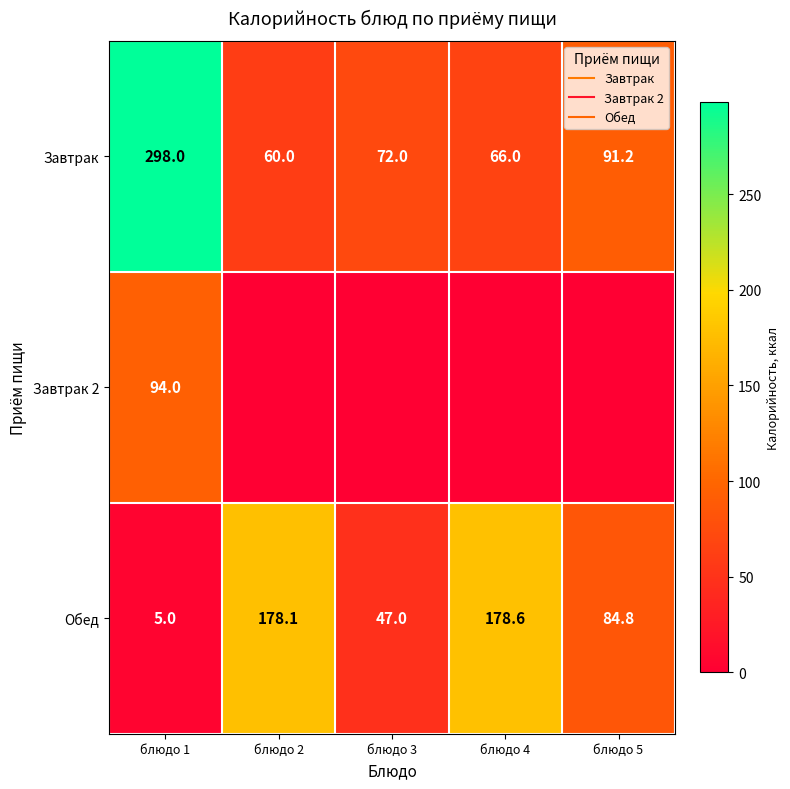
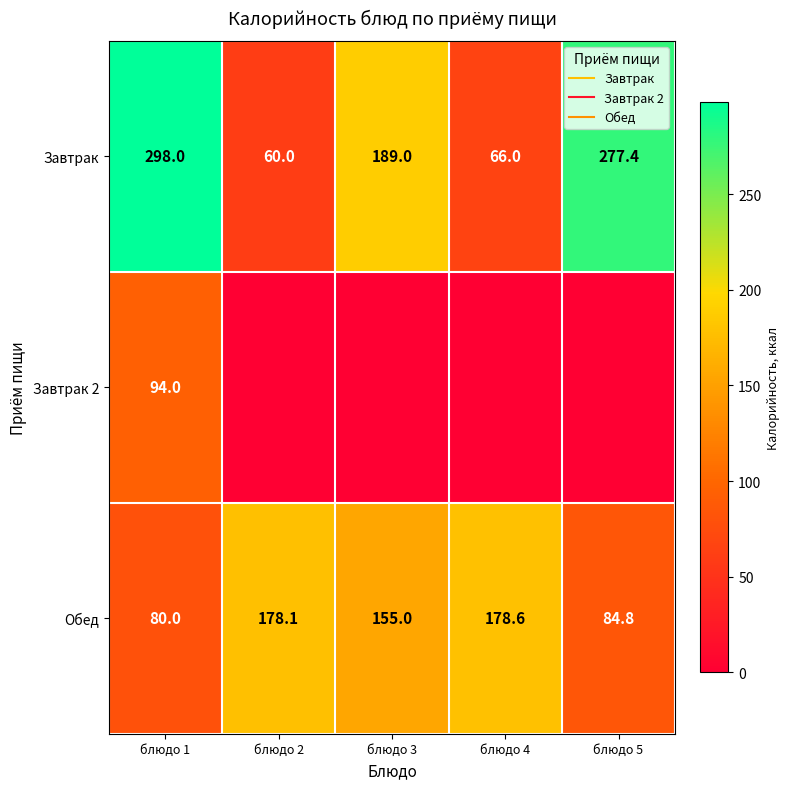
  {
    "Завтрак": {
      "блюдо 1": 298.0,
      "блюдо 2": 60.0,
-     "блюдо 3": 72.0,
+     "блюдо 3": 189.0,
      "блюдо 4": 66.0,
-     "блюдо 5": 91.2
+     "блюдо 5": 277.4
    },
    "Завтрак 2": {
      "блюдо 1": 94.0
    },
    "Обед": {
-     "блюдо 1": 5.0,
+     "блюдо 1": 80.0,
      "блюдо 2": 178.1,
-     "блюдо 3": 47.0,
+     "блюдо 3": 155.0,
      "блюдо 4": 178.6,
      "блюдо 5": 84.8
    }
  }
